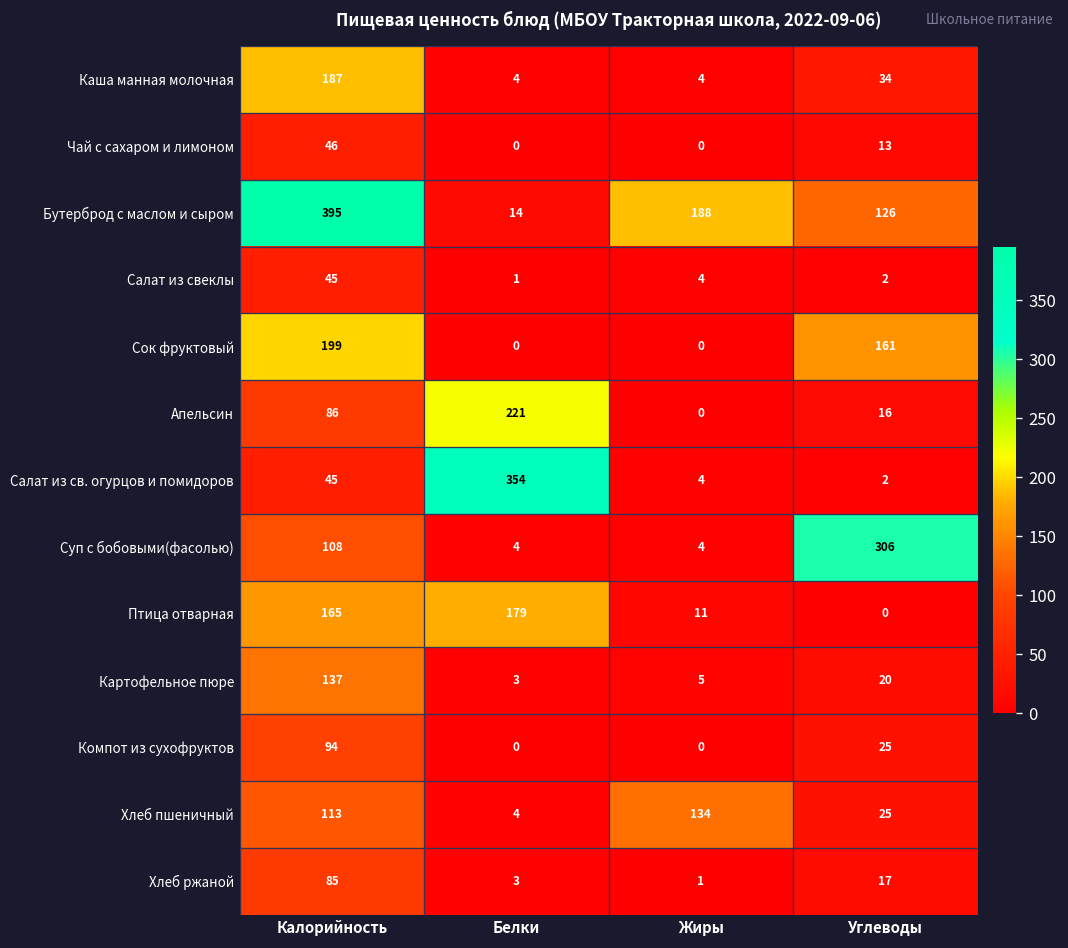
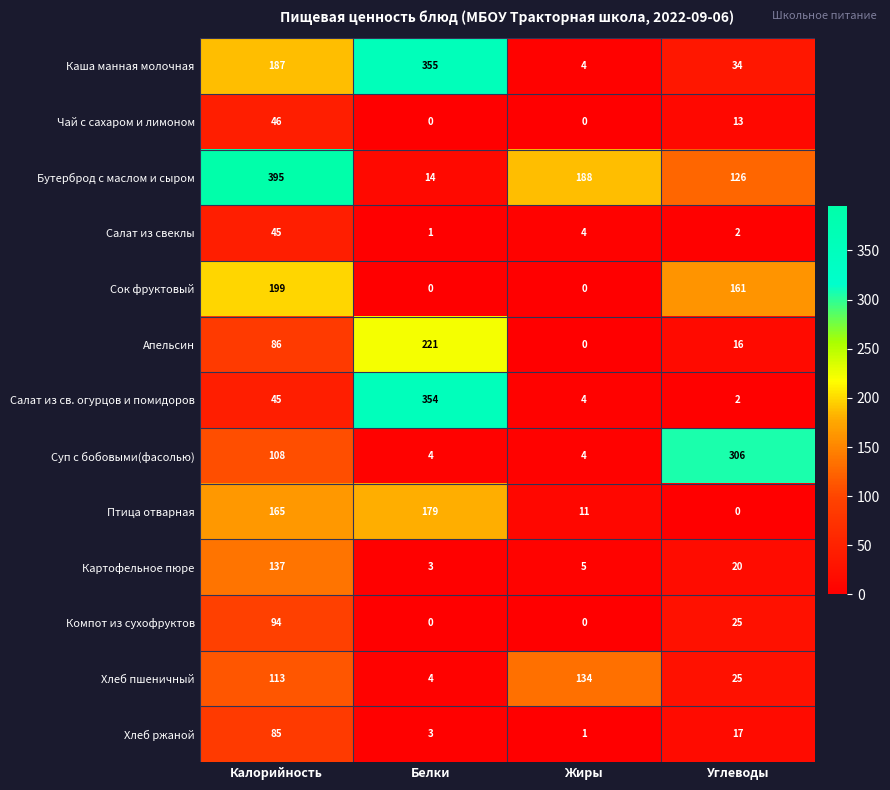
  {
    "Каша манная молочная": {
      "Калорийность": 187,
-     "Белки": 4,
+     "Белки": 355,
      "Жиры": 4,
      "Углеводы": 34
    },
    "Чай с сахаром и лимоном": {
      "Калорийность": 46,
      "Белки": 0,
      "Жиры": 0,
      "Углеводы": 13
    },
    "Бутерброд с маслом и сыром": {
      "Калорийность": 395,
      "Белки": 14,
      "Жиры": 188,
      "Углеводы": 126
    },
    "Салат из свеклы": {
      "Калорийность": 45,
      "Белки": 1,
      "Жиры": 4,
      "Углеводы": 2
    },
    "Сок фруктовый": {
      "Калорийность": 199,
      "Белки": 0,
      "Жиры": 0,
      "Углеводы": 161
    },
    "Апельсин": {
      "Калорийность": 86,
      "Белки": 221,
      "Жиры": 0,
      "Углеводы": 16
    },
    "Салат из св. огурцов и помидоров": {
      "Калорийность": 45,
      "Белки": 354,
      "Жиры": 4,
      "Углеводы": 2
    },
    "Суп с бобовыми(фасолью)": {
      "Калорийность": 108,
      "Белки": 4,
      "Жиры": 4,
      "Углеводы": 306
    },
    "Птица отварная": {
      "Калорийность": 165,
      "Белки": 179,
      "Жиры": 11,
      "Углеводы": 0
    },
    "Картофельное пюре": {
      "Калорийность": 137,
      "Белки": 3,
      "Жиры": 5,
      "Углеводы": 20
    },
    "Компот из сухофруктов": {
      "Калорийность": 94,
      "Белки": 0,
      "Жиры": 0,
      "Углеводы": 25
    },
    "Хлеб пшеничный": {
      "Калорийность": 113,
      "Белки": 4,
      "Жиры": 134,
      "Углеводы": 25
    },
    "Хлеб ржаной": {
      "Калорийность": 85,
      "Белки": 3,
      "Жиры": 1,
      "Углеводы": 17
    }
  }
